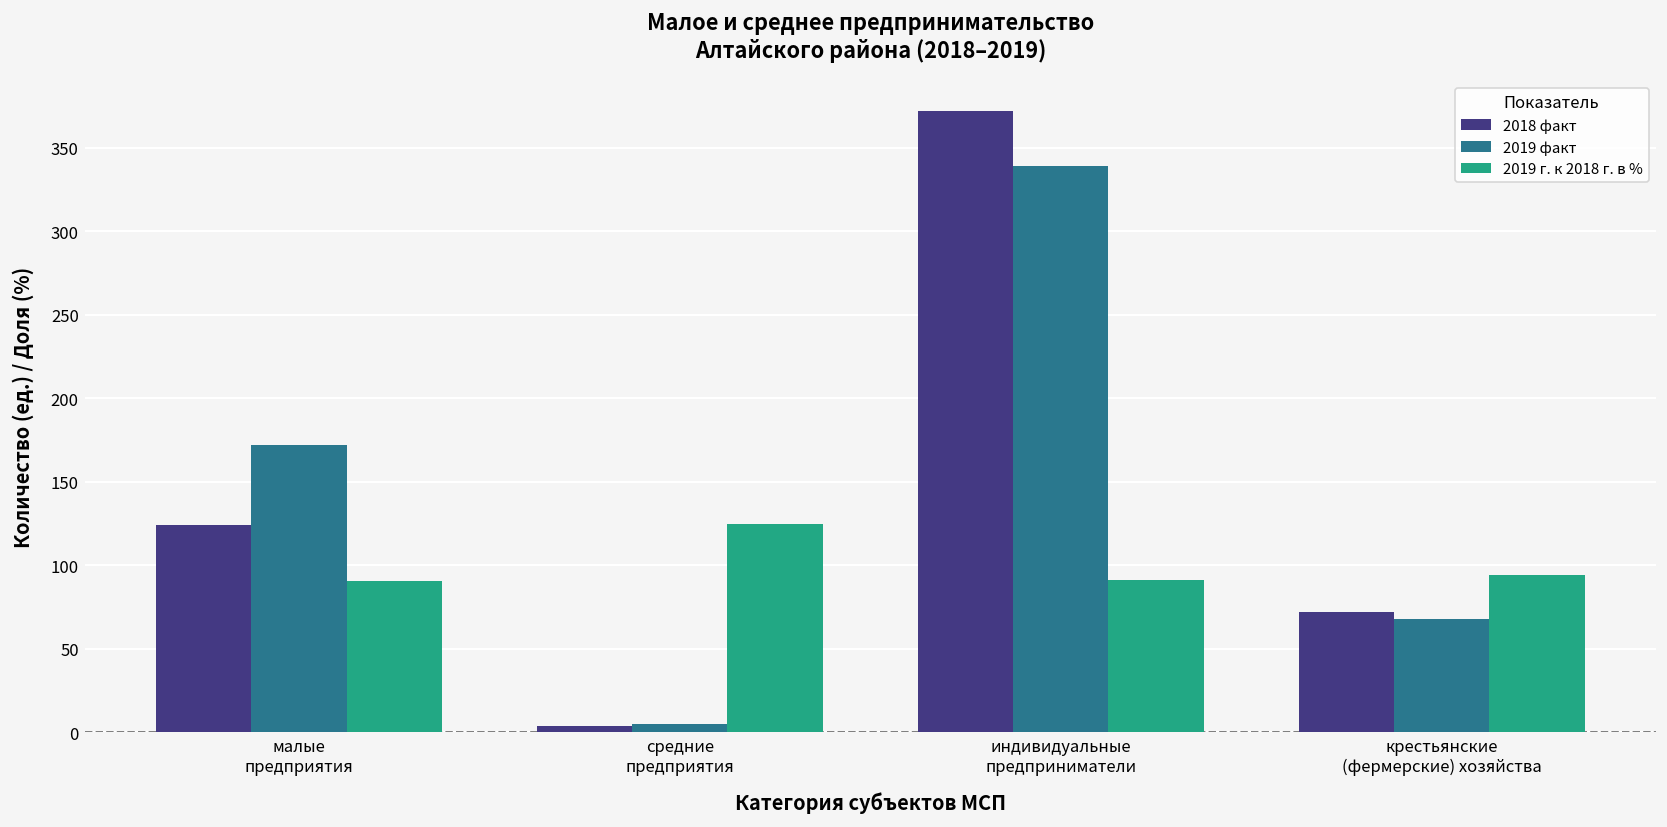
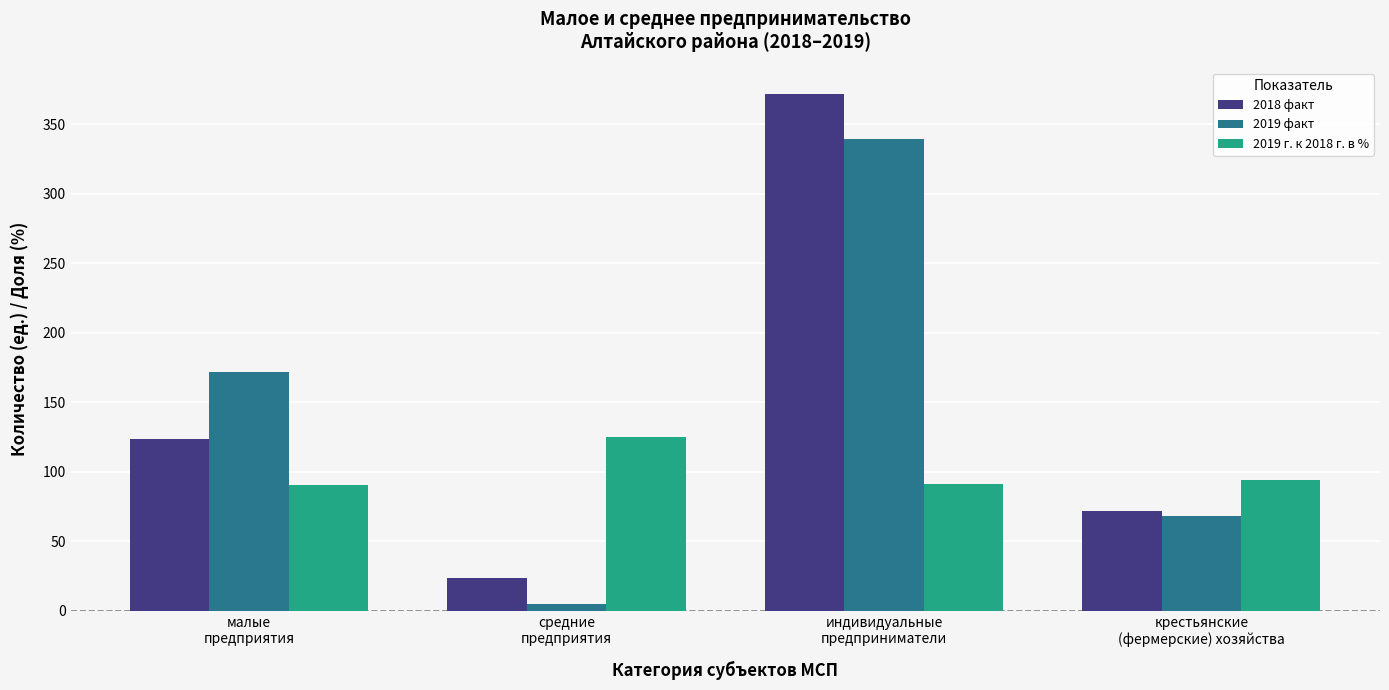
  {
    "2018 факт": {
      "малые предприятия": 124,
-     "средние предприятия": 4,
+     "средние предприятия": 24,
      "индивидуальные предприниматели": 372,
      "крестьянские (фермерские) хозяйства": 72
    }
  }
